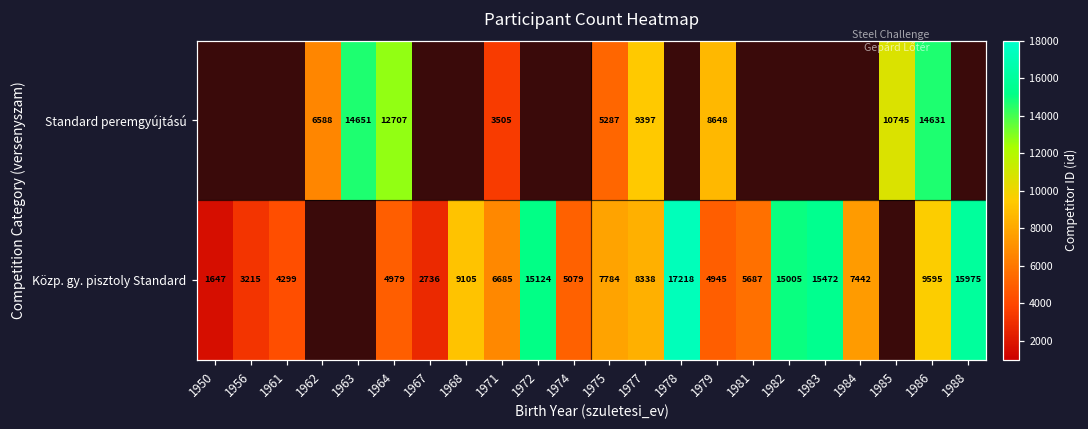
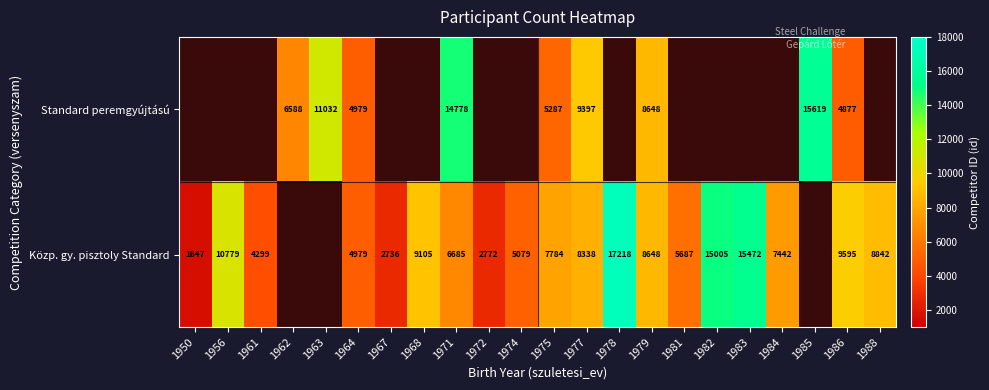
  {
    "Standard peremgyújtású": {
      "1962": 6588,
-     "1963": 14651,
-     "1964": 12707,
-     "1971": 3505,
+     "1963": 11032,
+     "1964": 4979,
+     "1971": 14778,
      "1975": 5287,
      "1977": 9397,
      "1979": 8648,
-     "1985": 10745,
-     "1986": 14631
+     "1985": 15619,
+     "1986": 4877
    },
    "Közp. gy. pisztoly Standard": {
      "1950": 1647,
-     "1956": 3215,
+     "1956": 10779,
      "1961": 4299,
      "1964": 4979,
      "1967": 2736,
      "1968": 9105,
      "1971": 6685,
-     "1972": 15124,
+     "1972": 2772,
      "1974": 5079,
      "1975": 7784,
      "1977": 8338,
      "1978": 17218,
-     "1979": 4945,
+     "1979": 8648,
      "1981": 5687,
      "1982": 15005,
      "1983": 15472,
      "1984": 7442,
      "1986": 9595,
-     "1988": 15975
+     "1988": 8842
    }
  }
